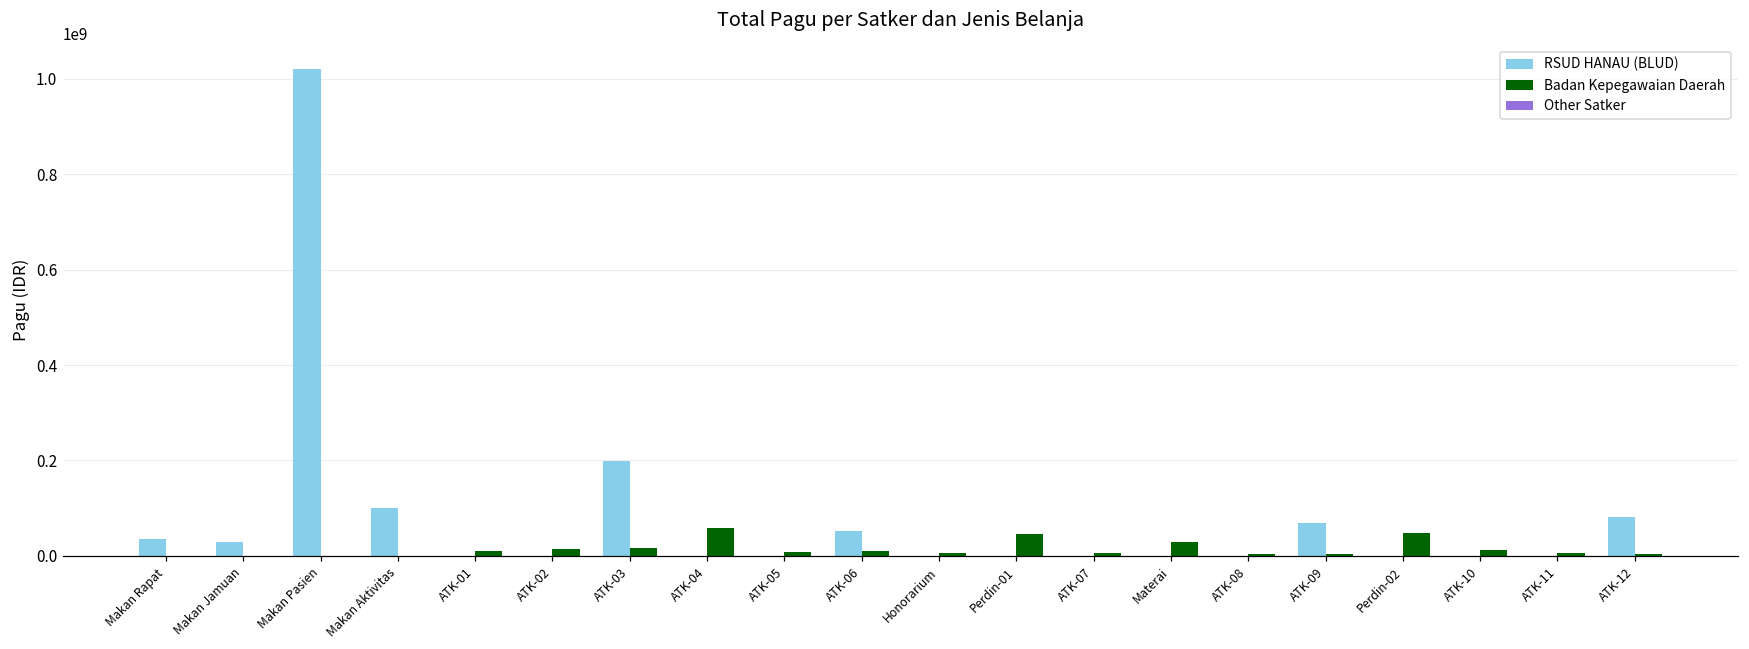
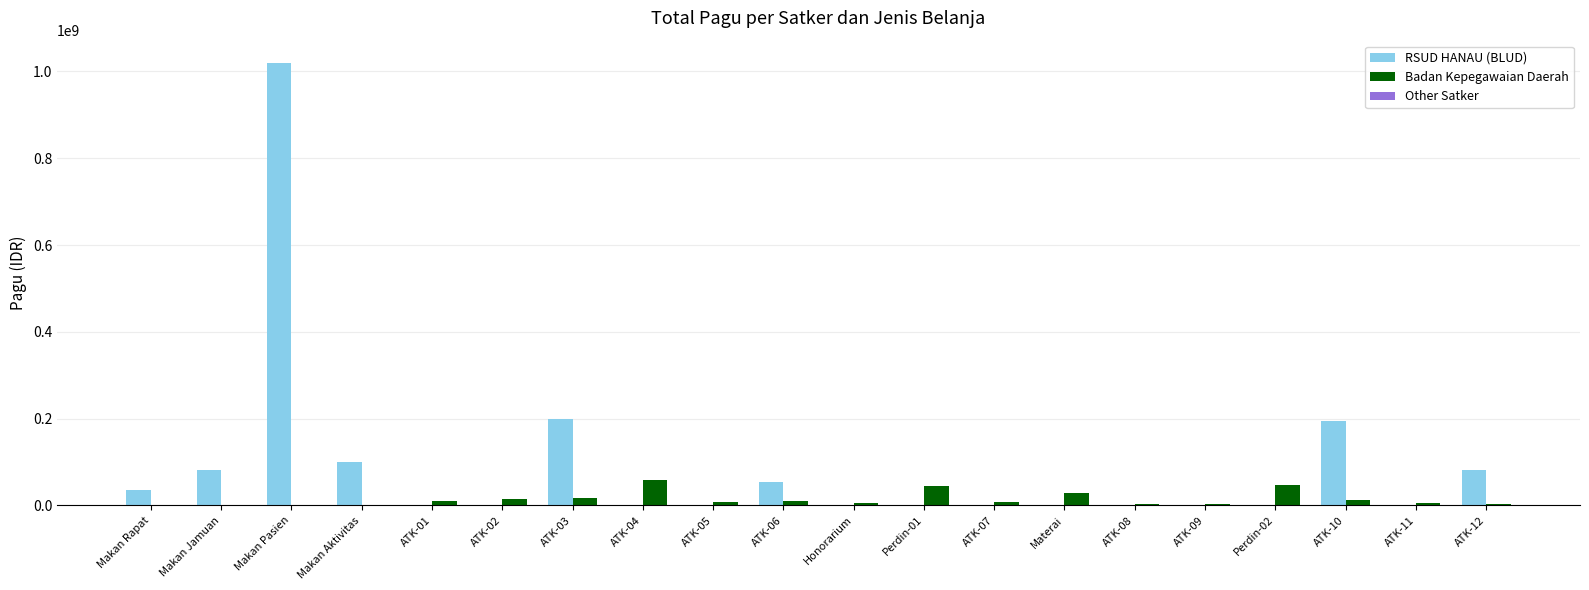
  {
    "RSUD HANAU (BLUD)": {
      "Makan Rapat": 40000000,
-     "Makan Jamuan": 30000000,
+     "Makan Jamuan": 80000000,
      "Makan Pasien": 1020000000,
      "Makan Aktivitas": 100000000,
      "ATK-01": 0,
      "ATK-02": 0,
      "ATK-03": 200000000,
      "ATK-04": 0,
      "ATK-05": 0,
      "ATK-06": 50000000,
      "Honorarium": 0,
      "Perdin-01": 0,
      "ATK-07": 0,
      "Materai": 0,
      "ATK-08": 0,
-     "ATK-09": 70000000,
+     "ATK-09": 0,
      "Perdin-02": 0,
-     "ATK-10": 0,
+     "ATK-10": 190000000,
      "ATK-11": 0,
      "ATK-12": 80000000
    },
    "Badan Kepegawaian Daerah": {
      "Makan Rapat": 0,
      "Makan Jamuan": 0,
      "Makan Pasien": 0,
      "Makan Aktivitas": 0,
      "ATK-01": 10000000,
      "ATK-02": 20000000,
      "ATK-03": 20000000,
      "ATK-04": 60000000,
      "ATK-05": 10000000,
      "ATK-06": 10000000,
      "Honorarium": 10000000,
      "Perdin-01": 50000000,
      "ATK-07": 10000000,
      "Materai": 30000000,
      "Perdin-02": 50000000,
      "ATK-10": 10000000
    },
    "Other Satker": {
      "Makan Rapat": 0,
      "Makan Jamuan": 0,
      "Makan Pasien": 0,
      "Makan Aktivitas": 0,
      "ATK-01": 0,
      "ATK-02": 0,
      "ATK-03": 0,
      "ATK-04": 0,
      "ATK-05": 0,
      "ATK-06": 0,
      "Honorarium": 0,
      "Perdin-01": 0,
      "ATK-07": 0,
      "Materai": 0,
      "ATK-08": 0,
      "ATK-09": 0,
      "Perdin-02": 0,
      "ATK-10": 0,
      "ATK-11": 0,
      "ATK-12": 0
    }
  }
